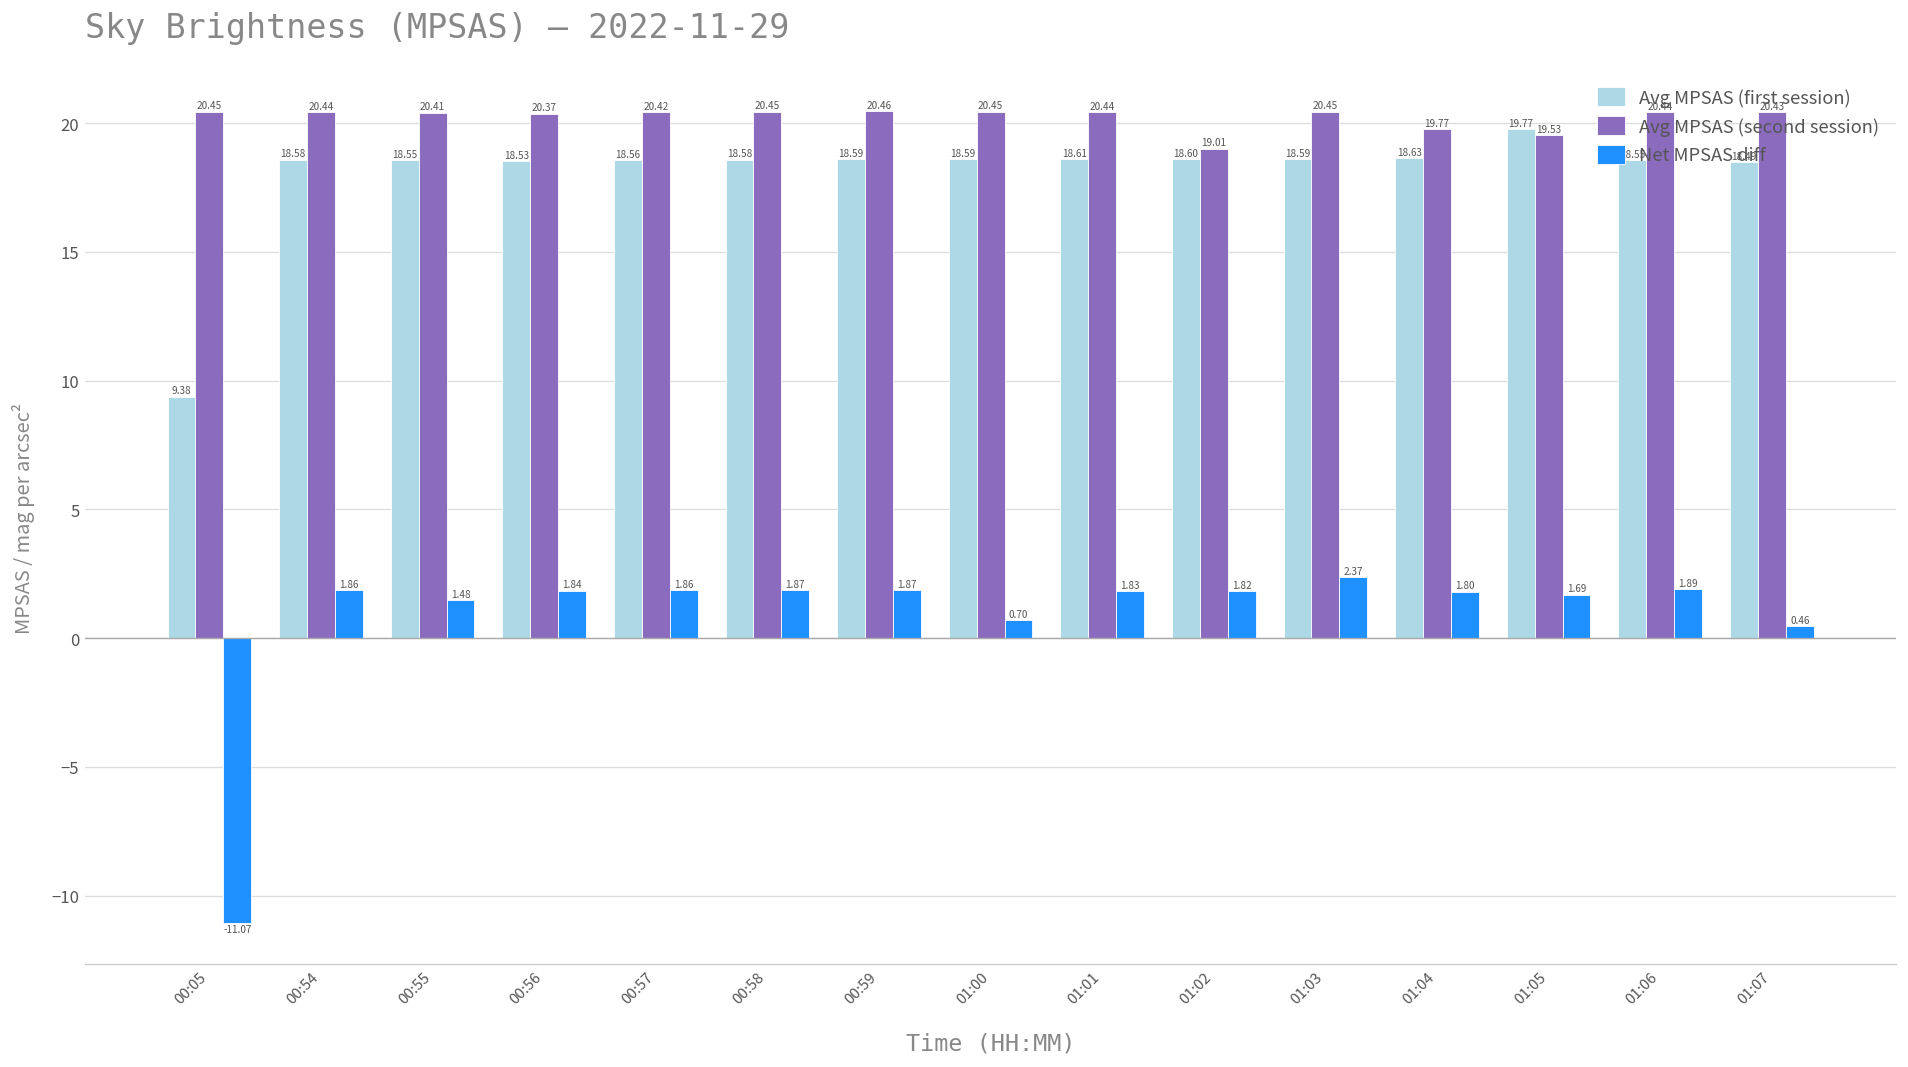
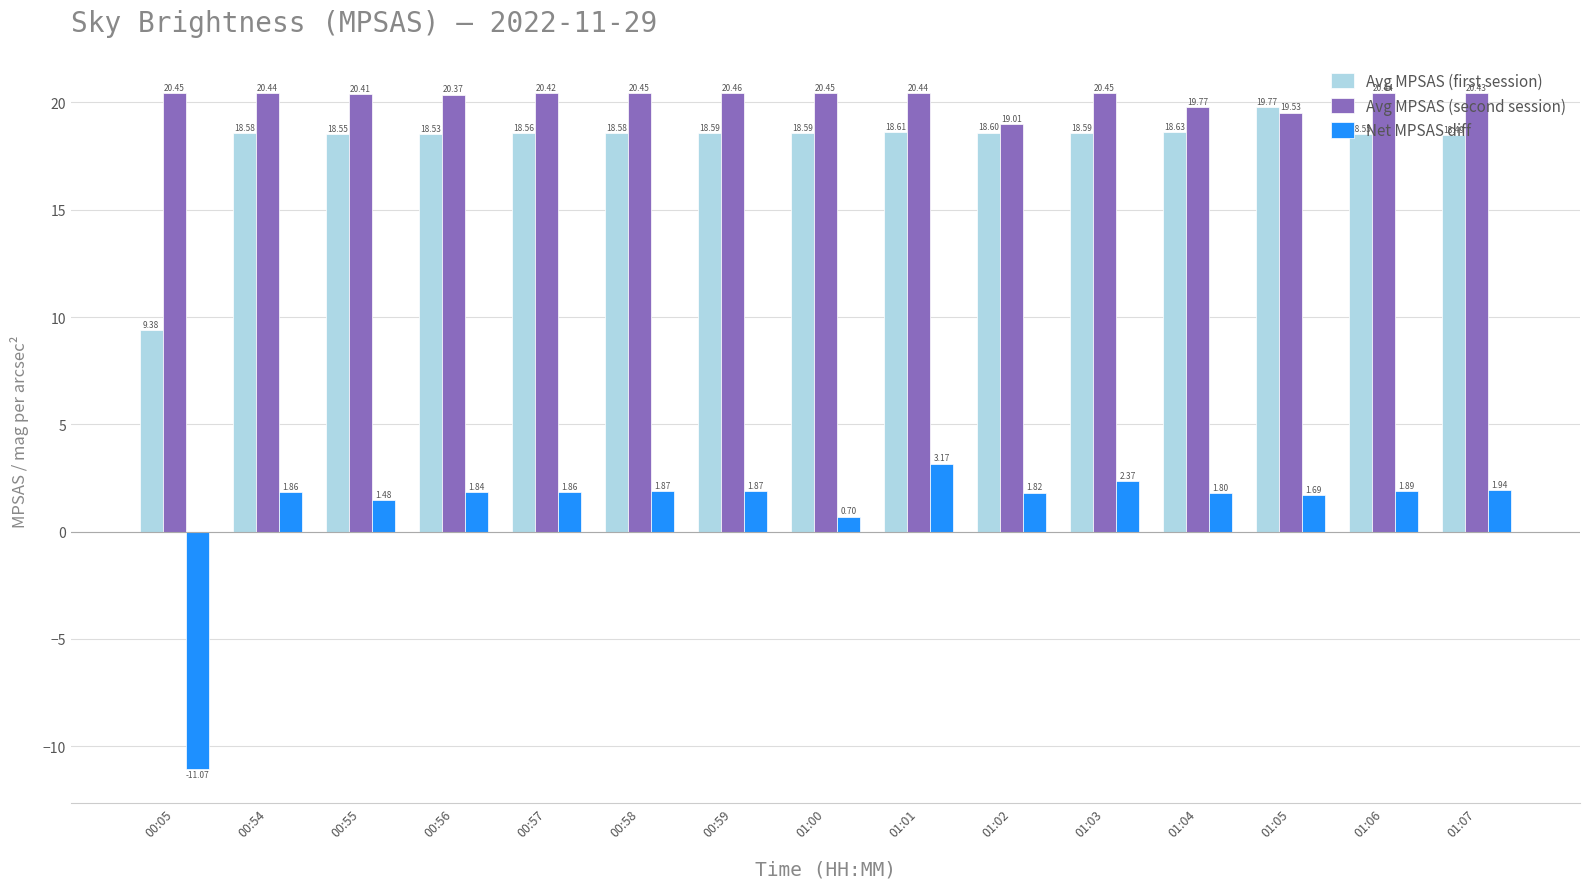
  {
    "Avg MPSAS (first session)": {
      "00:05": 9.38,
      "00:54": 18.58,
      "00:55": 18.55,
      "00:56": 18.53,
      "00:57": 18.56,
      "00:58": 18.58,
      "00:59": 18.59,
      "01:00": 18.59,
      "01:01": 18.61,
      "01:02": 18.60,
      "01:03": 18.59,
      "01:04": 18.63,
      "01:05": 19.77,
      "01:06": 18.55,
      "01:07": 18.49
    },
    "Avg MPSAS (second session)": {
      "00:05": 20.45,
      "00:54": 20.44,
      "00:55": 20.41,
      "00:56": 20.37,
      "00:57": 20.42,
      "00:58": 20.45,
      "00:59": 20.46,
      "01:00": 20.45,
      "01:01": 20.44,
      "01:02": 19.01,
      "01:03": 20.45,
      "01:04": 19.77,
      "01:05": 19.53,
      "01:06": 20.44,
      "01:07": 20.43
    },
    "Net MPSAS diff": {
      "00:05": -11.07,
      "00:54": 1.86,
      "00:55": 1.48,
      "00:56": 1.84,
      "00:57": 1.86,
      "00:58": 1.87,
      "00:59": 1.87,
      "01:00": 0.70,
-     "01:01": 1.83,
+     "01:01": 3.17,
      "01:02": 1.82,
      "01:03": 2.37,
      "01:04": 1.80,
      "01:05": 1.69,
      "01:06": 1.89,
-     "01:07": 0.46
+     "01:07": 1.94
    }
  }
